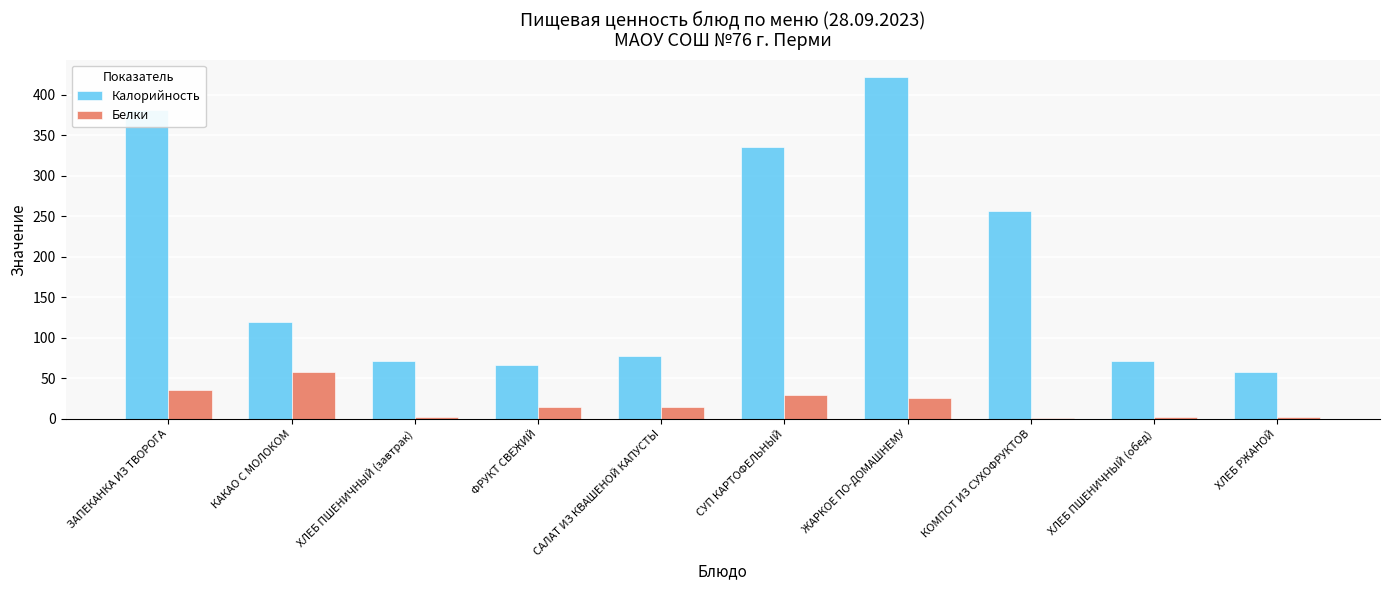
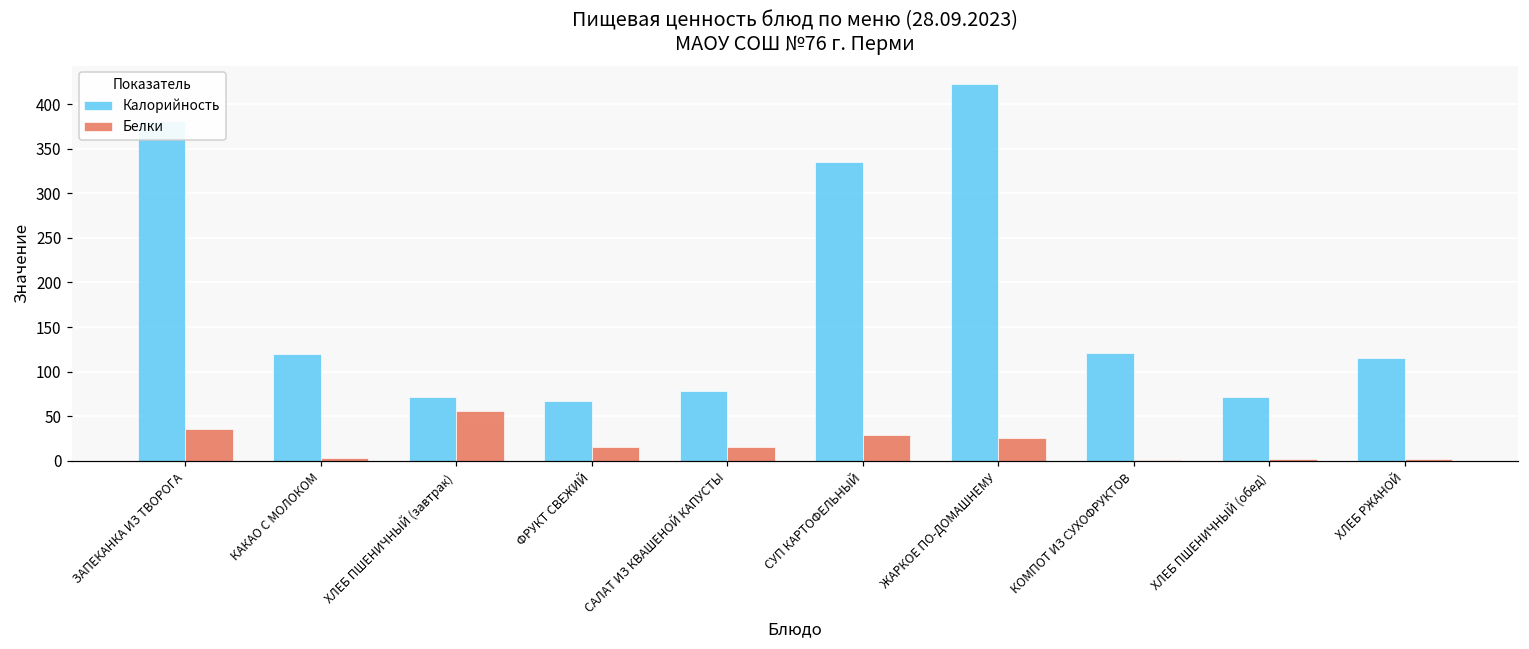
  {
    "Калорийность": {
      "КАКАО С МОЛОКОМ": 120,
      "ХЛЕБ ПШЕНИЧНЫЙ (завтрак)": 70,
      "ФРУКТ СВЕЖИЙ": 70,
      "САЛАТ ИЗ КВАШЕНОЙ КАПУСТЫ": 80,
      "СУП КАРТОФЕЛЬНЫЙ": 340,
      "ЖАРКОЕ ПО-ДОМАШНЕМУ": 420,
-     "КОМПОТ ИЗ СУХОФРУКТОВ": 260,
+     "КОМПОТ ИЗ СУХОФРУКТОВ": 120,
      "ХЛЕБ ПШЕНИЧНЫЙ (обед)": 70,
-     "ХЛЕБ РЖАНОЙ": 60
+     "ХЛЕБ РЖАНОЙ": 120
    },
    "Белки": {
      "ЗАПЕКАНКА ИЗ ТВОРОГА": 40,
-     "КАКАО С МОЛОКОМ": 60,
-     "ХЛЕБ ПШЕНИЧНЫЙ (завтрак)": 0,
+     "КАКАО С МОЛОКОМ": 0,
+     "ХЛЕБ ПШЕНИЧНЫЙ (завтрак)": 60,
      "ФРУКТ СВЕЖИЙ": 20,
      "САЛАТ ИЗ КВАШЕНОЙ КАПУСТЫ": 20,
      "СУП КАРТОФЕЛЬНЫЙ": 30,
      "ЖАРКОЕ ПО-ДОМАШНЕМУ": 30
    }
  }
